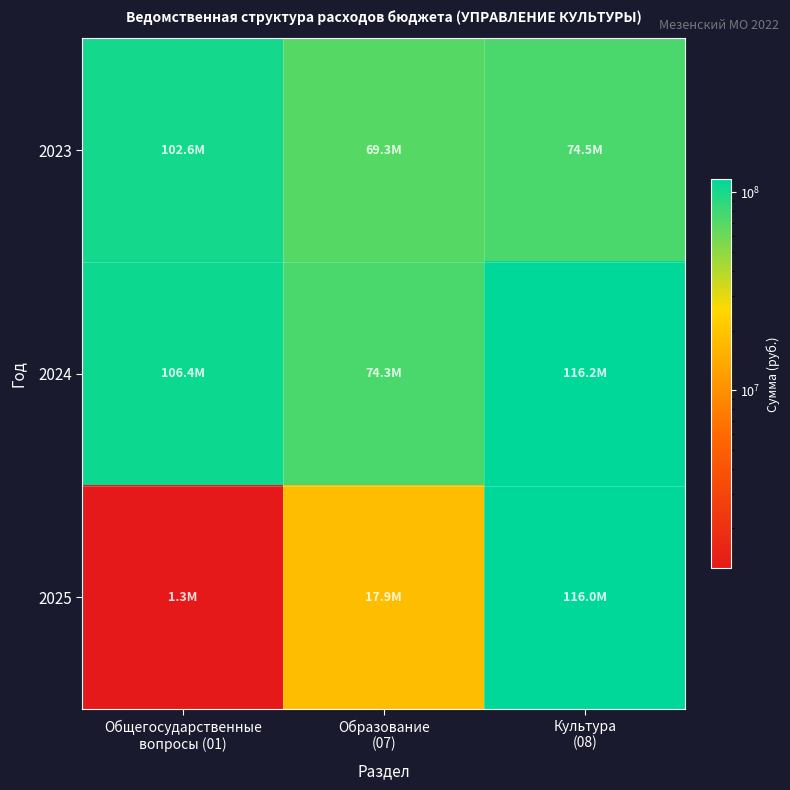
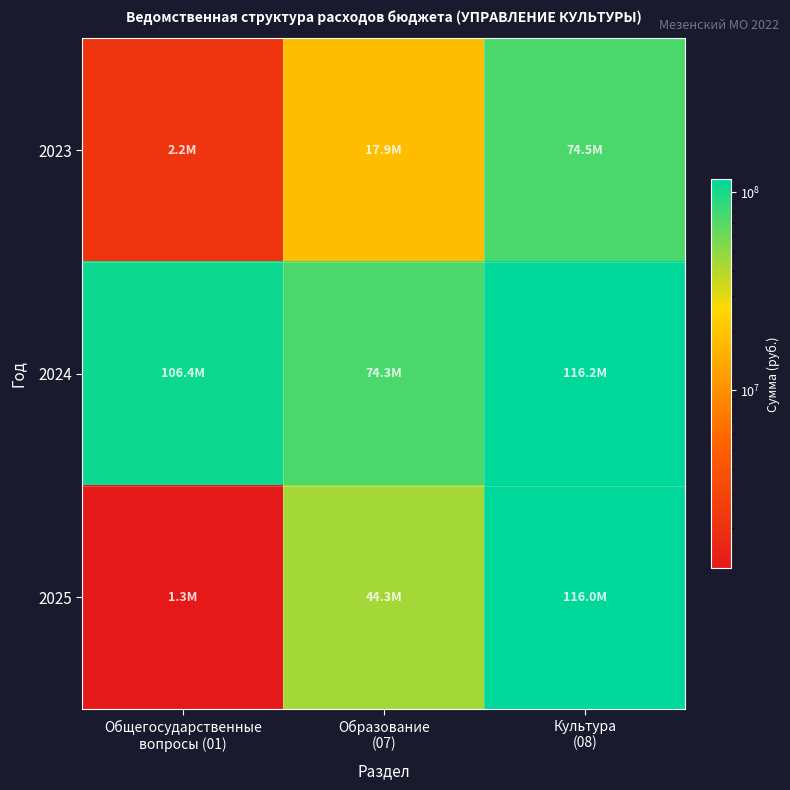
  {
    "2023": {
-     "Общегосударственные вопросы (01)": "102.6M",
-     "Образование (07)": "69.3M",
+     "Общегосударственные вопросы (01)": "2.2M",
+     "Образование (07)": "17.9M",
      "Культура (08)": "74.5M"
    },
    "2024": {
      "Общегосударственные вопросы (01)": "106.4M",
      "Образование (07)": "74.3M",
      "Культура (08)": "116.2M"
    },
    "2025": {
      "Общегосударственные вопросы (01)": "1.3M",
-     "Образование (07)": "17.9M",
+     "Образование (07)": "44.3M",
      "Культура (08)": "116.0M"
    }
  }
